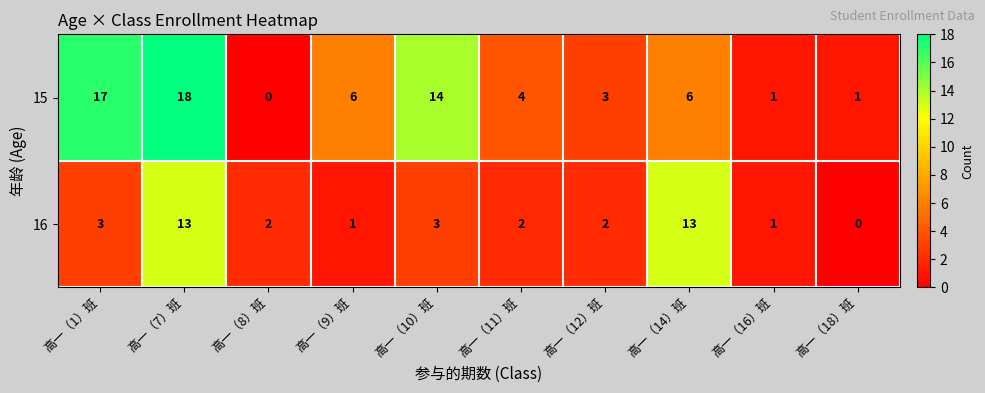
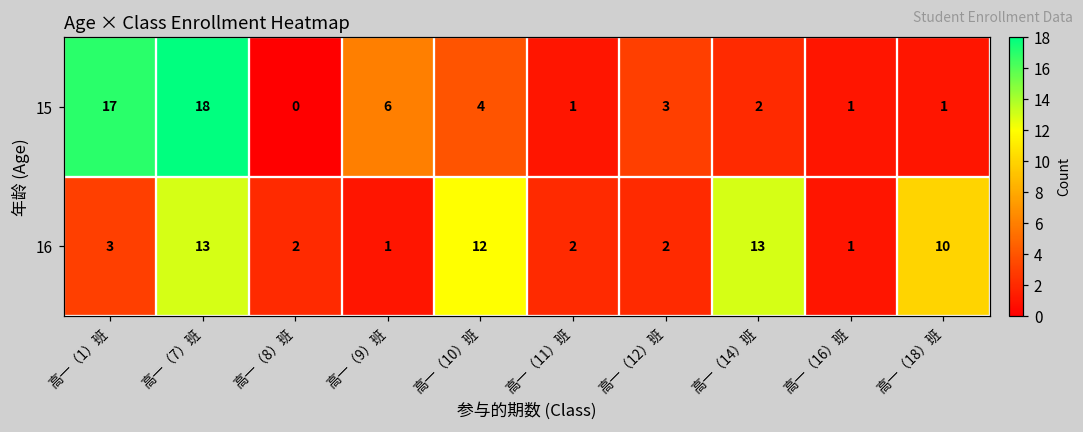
  {
    "15": {
      "高一（1）班": 17,
      "高一（7）班": 18,
      "高一（8）班": 0,
      "高一（9）班": 6,
-     "高一（10）班": 14,
-     "高一（11）班": 4,
+     "高一（10）班": 4,
+     "高一（11）班": 1,
      "高一（12）班": 3,
-     "高一（14）班": 6,
+     "高一（14）班": 2,
      "高一（16）班": 1,
      "高一（18）班": 1
    },
    "16": {
      "高一（1）班": 3,
      "高一（7）班": 13,
      "高一（8）班": 2,
      "高一（9）班": 1,
-     "高一（10）班": 3,
+     "高一（10）班": 12,
      "高一（11）班": 2,
      "高一（12）班": 2,
      "高一（14）班": 13,
      "高一（16）班": 1,
-     "高一（18）班": 0
+     "高一（18）班": 10
    }
  }
